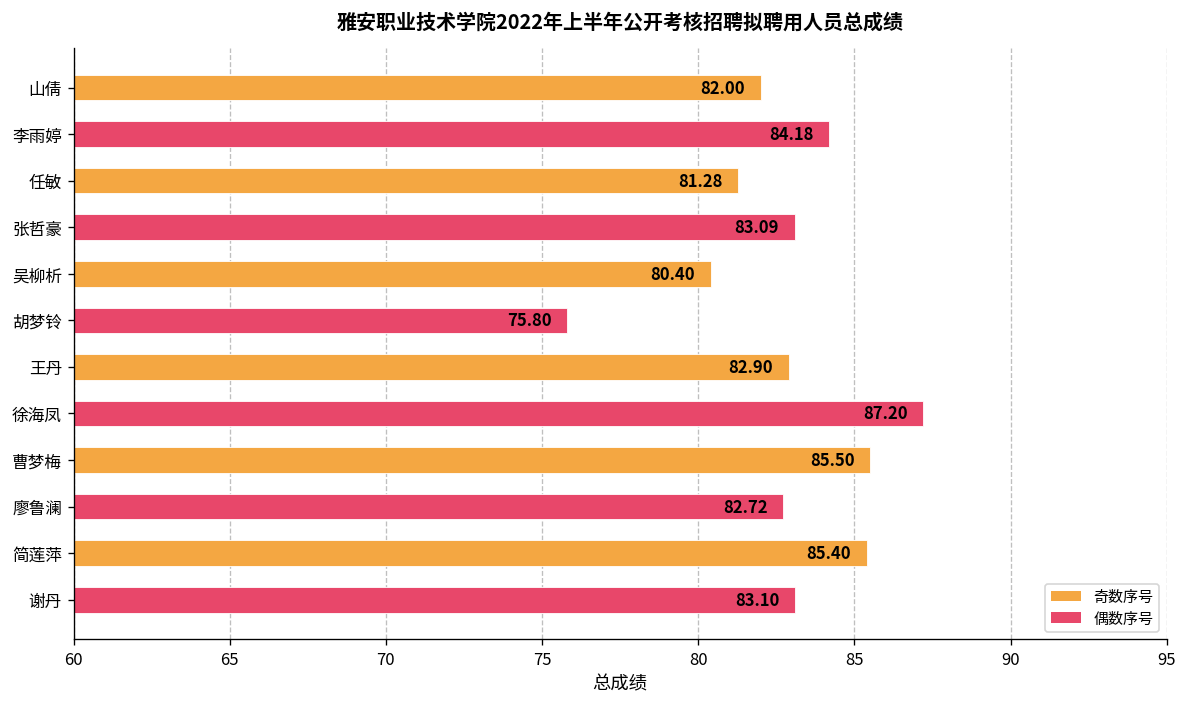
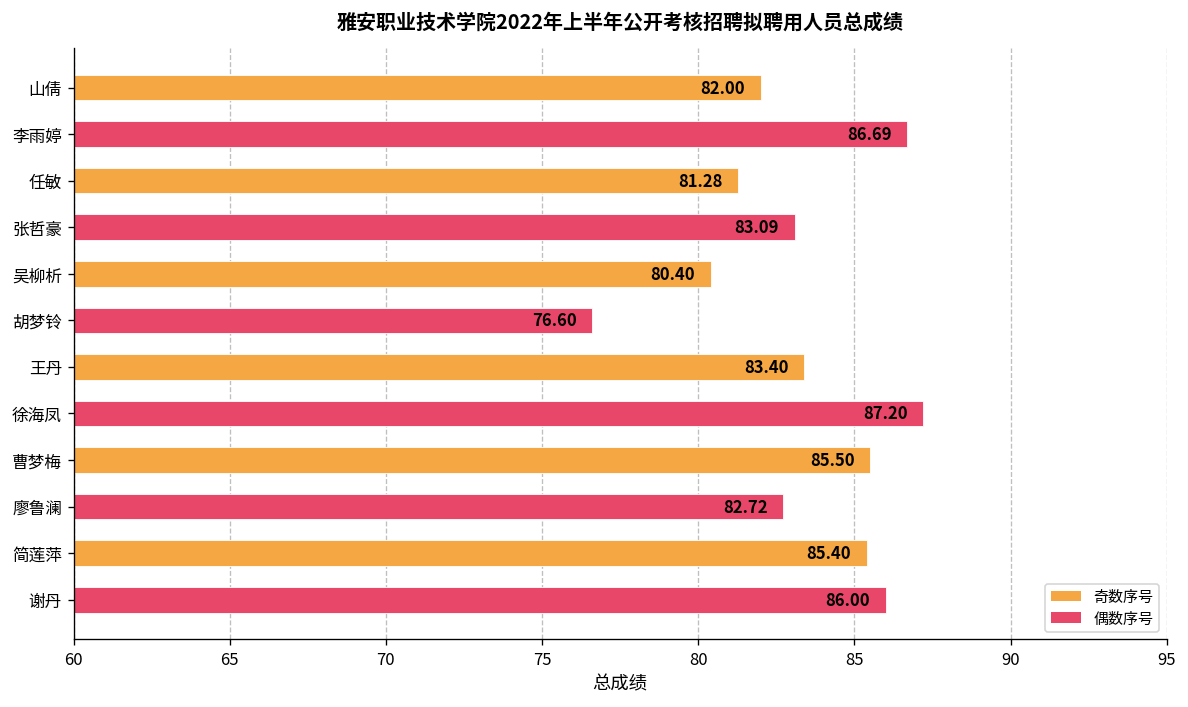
  {
    "山倩": 82.00,
-   "李雨婷": 84.18,
+   "李雨婷": 86.69,
    "任敏": 81.28,
    "张哲豪": 83.09,
    "吴柳析": 80.40,
-   "胡梦铃": 75.80,
-   "王丹": 82.90,
+   "胡梦铃": 76.60,
+   "王丹": 83.40,
    "徐海凤": 87.20,
    "曹梦梅": 85.50,
    "廖鲁澜": 82.72,
    "简莲萍": 85.40,
-   "谢丹": 83.10
+   "谢丹": 86.00
  }
